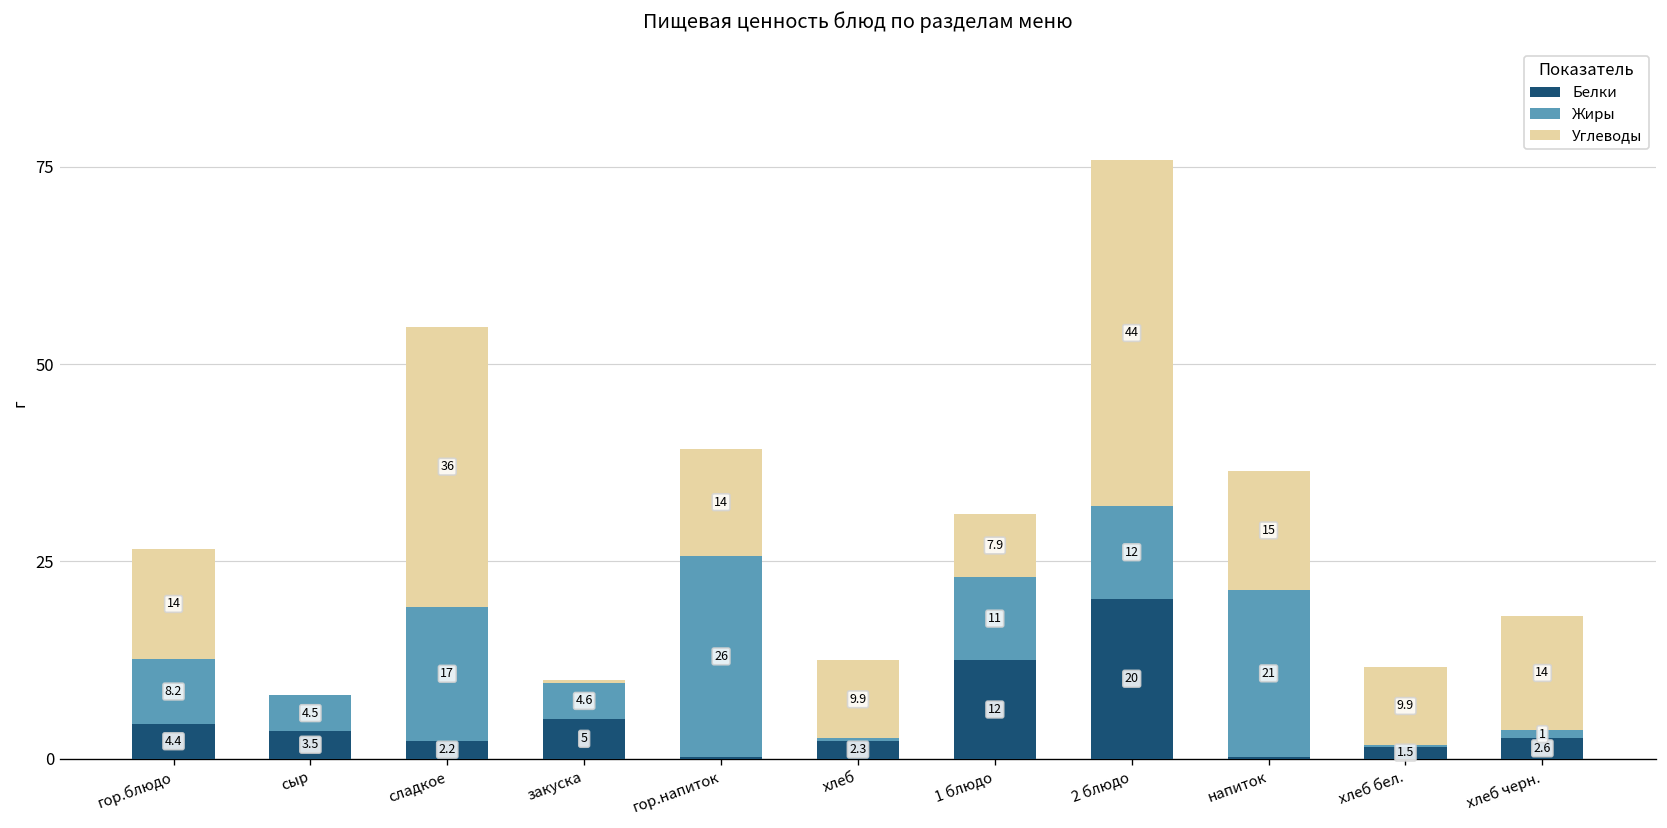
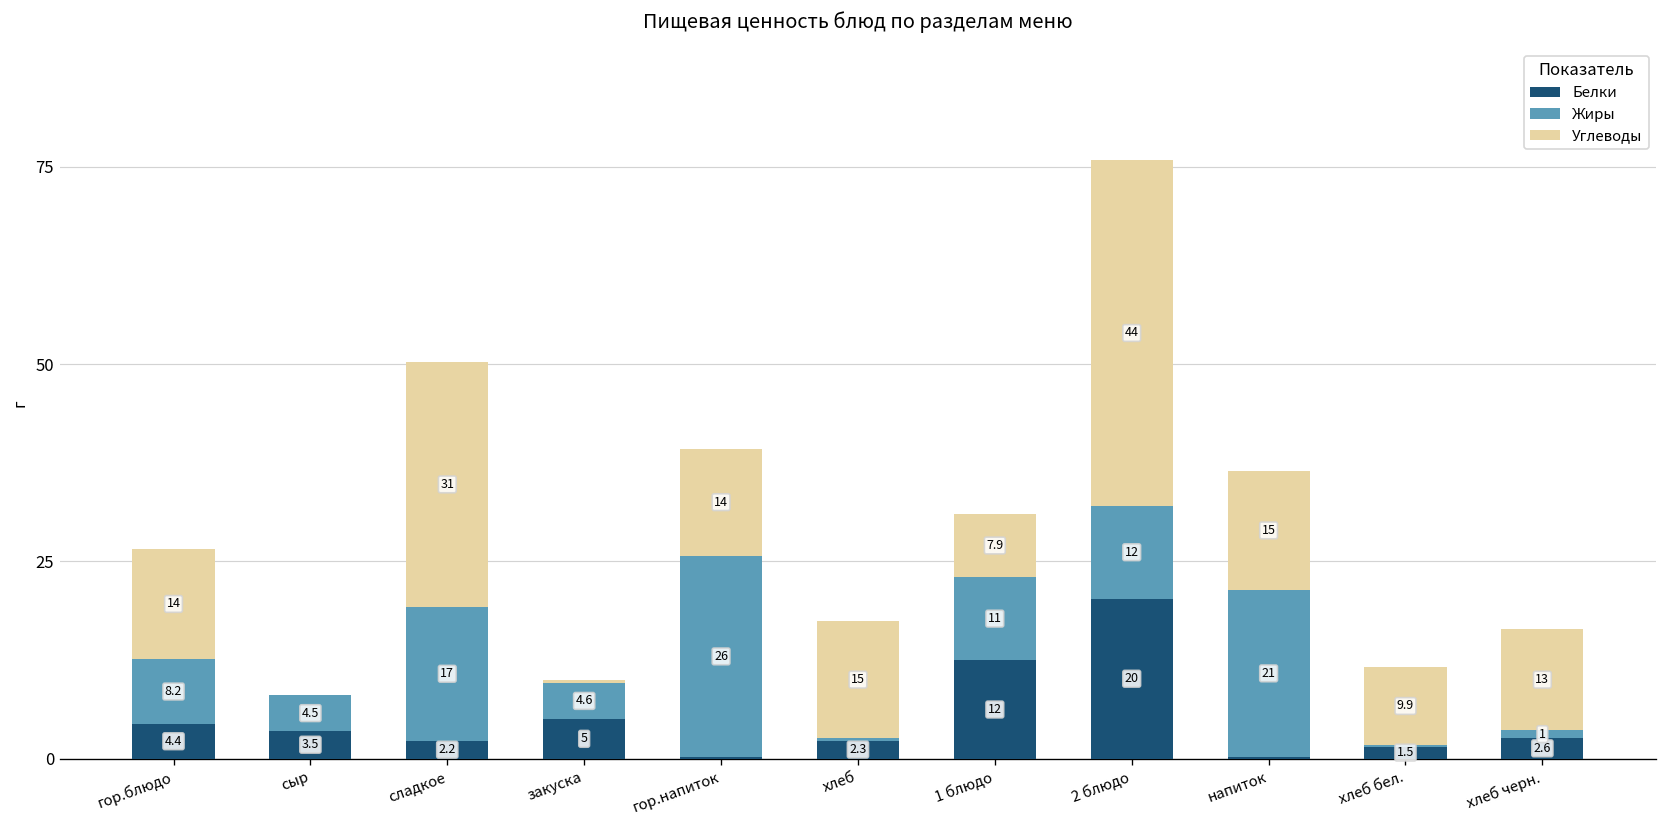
  {
    "Углеводы": {
-     "сладкое": 36,
-     "хлеб": 9.9,
-     "хлеб черн.": 14
+     "сладкое": 31,
+     "хлеб": 15,
+     "хлеб черн.": 13
    }
  }
